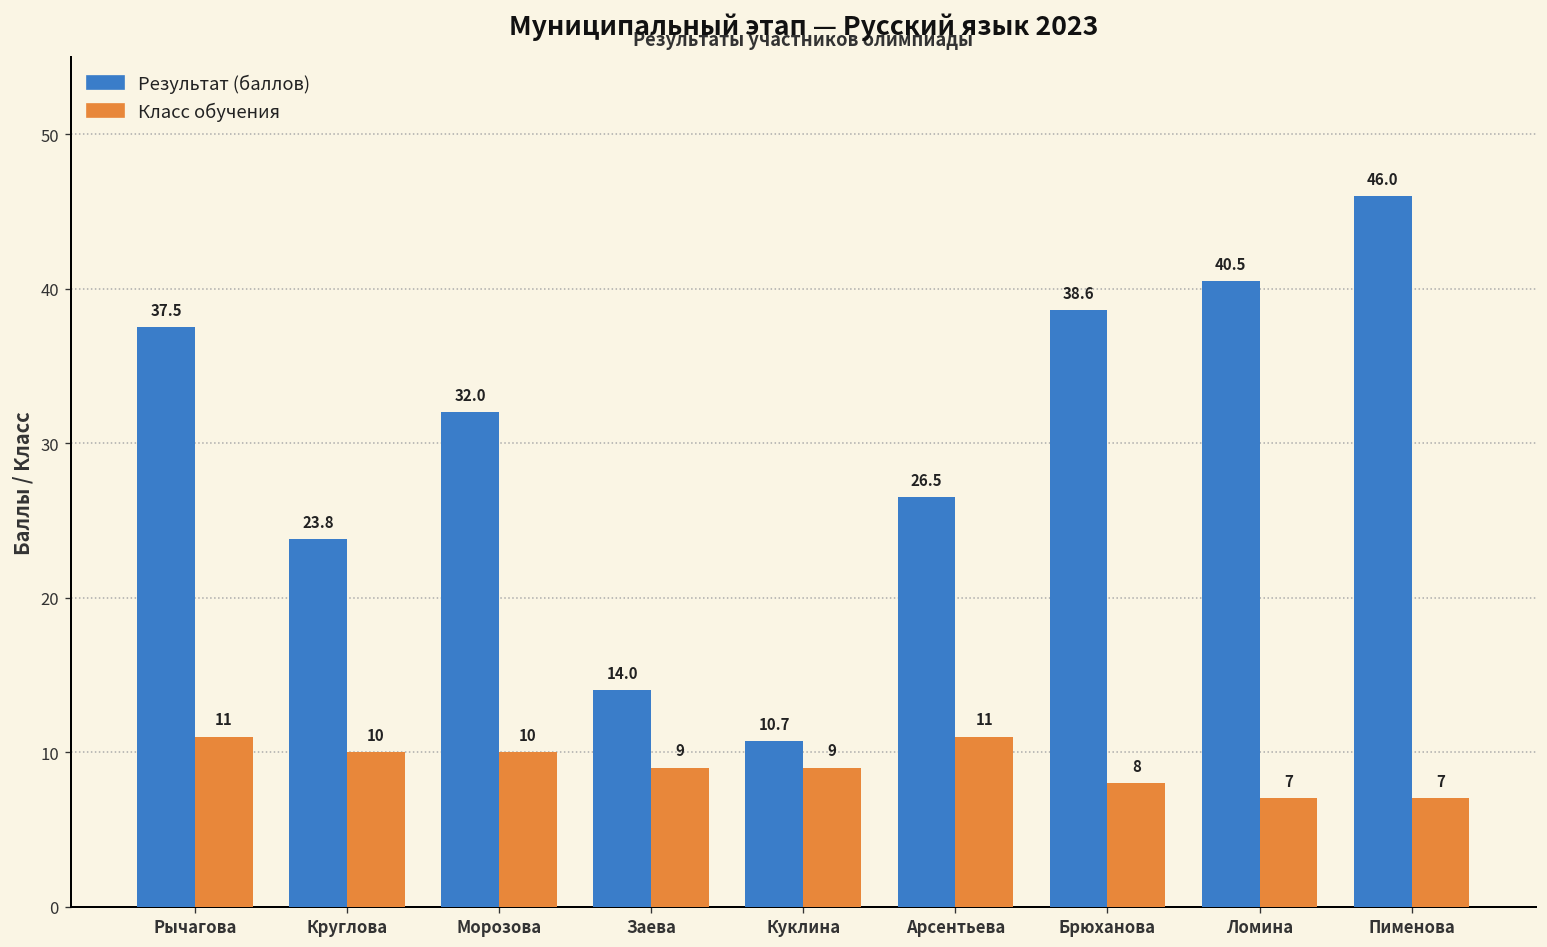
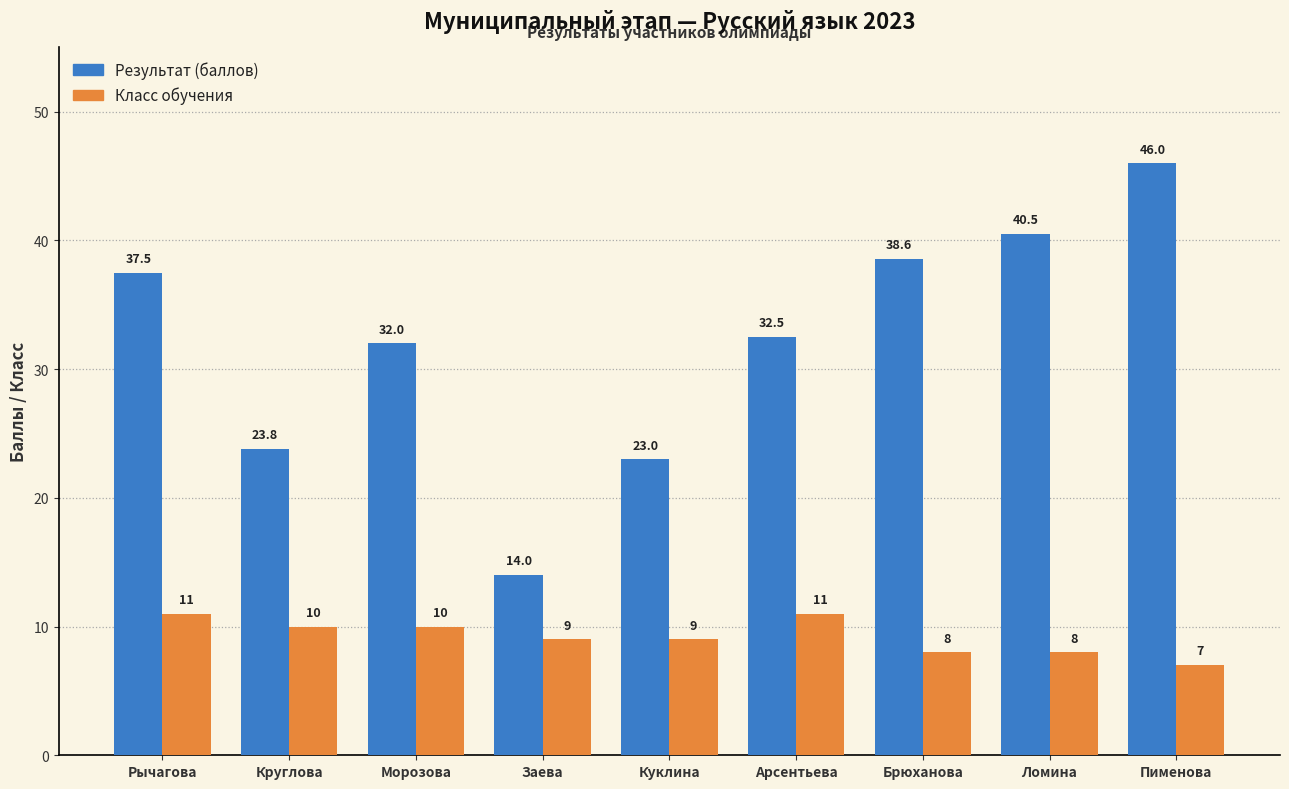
  {
    "Результат (баллов)": {
      "Рычагова": 37.5,
      "Круглова": 23.8,
      "Морозова": 32.0,
      "Заева": 14.0,
-     "Куклина": 10.7,
-     "Арсентьева": 26.5,
+     "Куклина": 23.0,
+     "Арсентьева": 32.5,
      "Брюханова": 38.6,
      "Ломина": 40.5,
      "Пименова": 46.0
    },
    "Класс обучения": {
      "Рычагова": 11,
      "Круглова": 10,
      "Морозова": 10,
      "Заева": 9,
      "Куклина": 9,
      "Арсентьева": 11,
      "Брюханова": 8,
-     "Ломина": 7,
+     "Ломина": 8,
      "Пименова": 7
    }
  }
